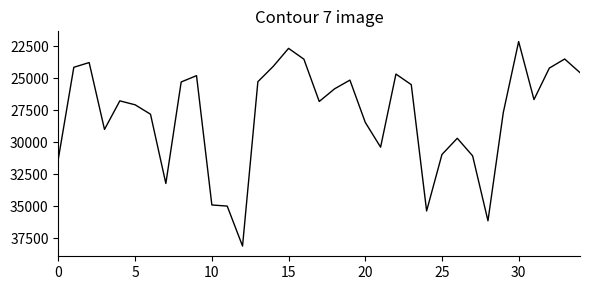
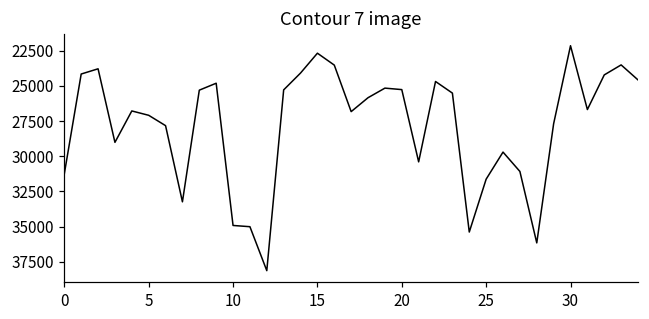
  {
    "0": 31200,
    "5": 27100,
    "10": 34900,
    "15": 22700,
-   "20": 28500,
-   "25": 31000,
+   "20": 25300,
+   "25": 31600,
    "30": 22100
  }
